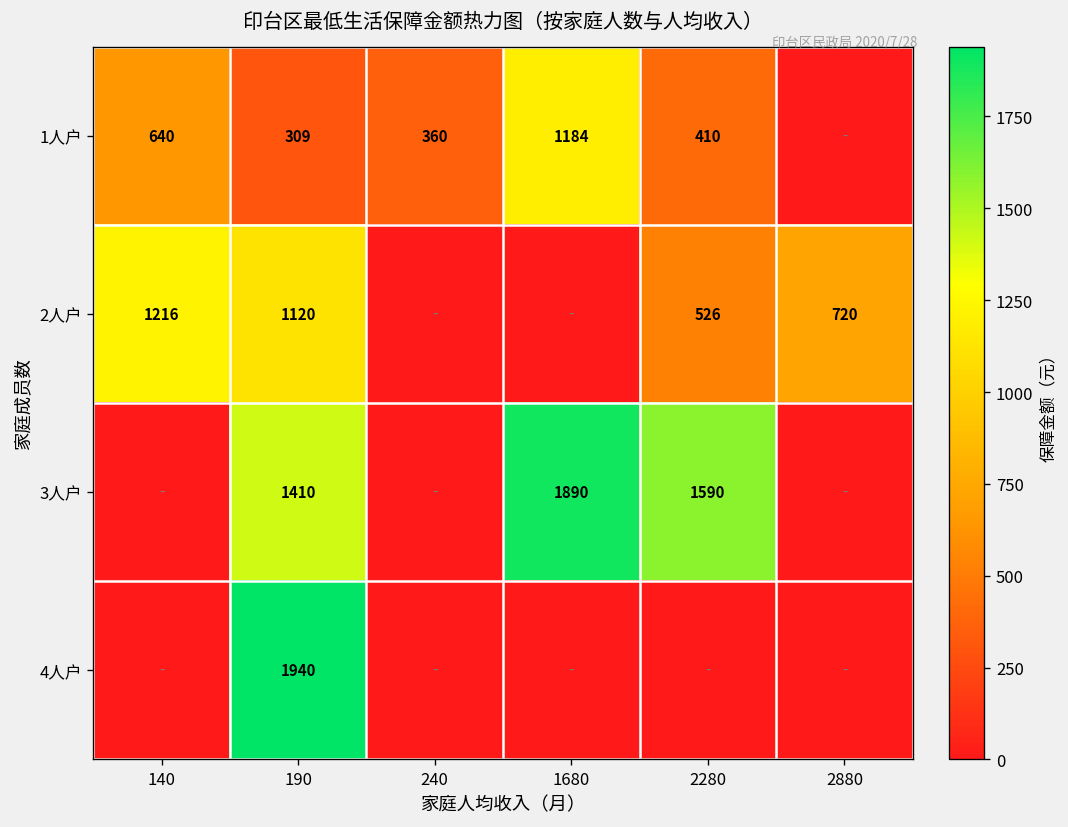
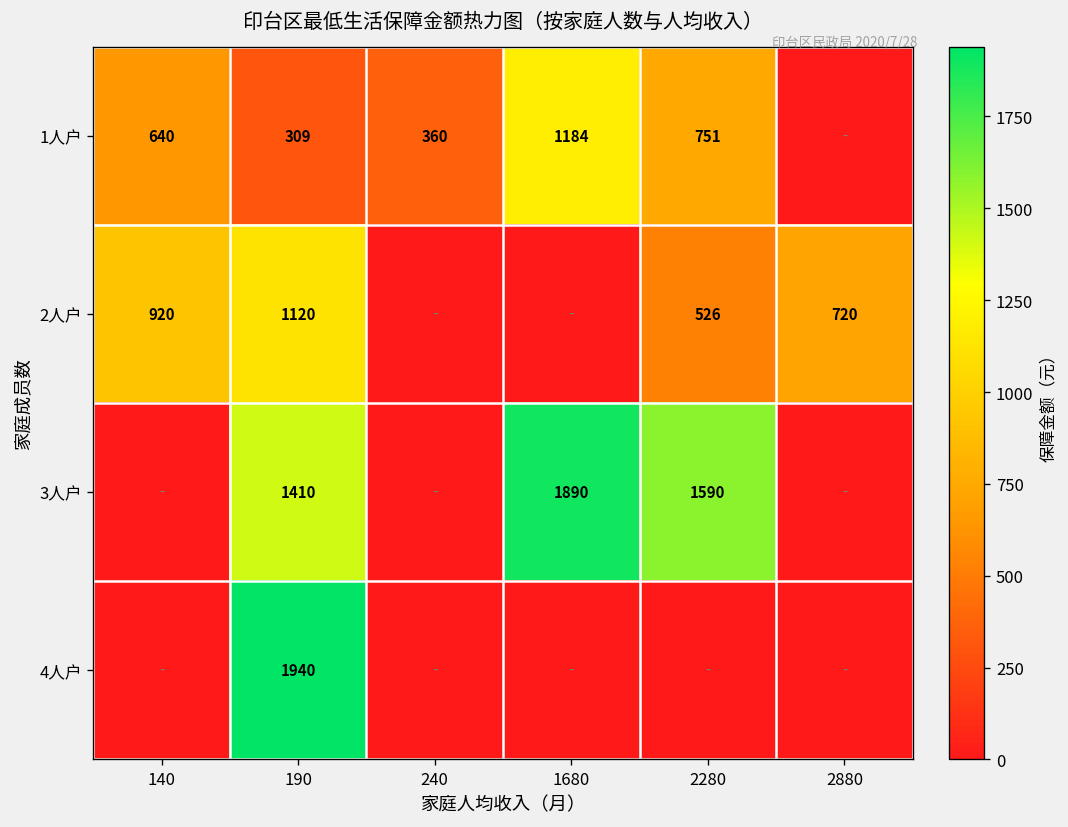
  {
    "1人户": {
      "140": 640,
      "190": 309,
      "240": 360,
      "1680": 1184,
-     "2280": 410
+     "2280": 751
    },
    "2人户": {
-     "140": 1216,
+     "140": 920,
      "190": 1120,
      "2280": 526,
      "2880": 720
    },
    "3人户": {
      "190": 1410,
      "1680": 1890,
      "2280": 1590
    },
    "4人户": {
      "190": 1940
    }
  }
